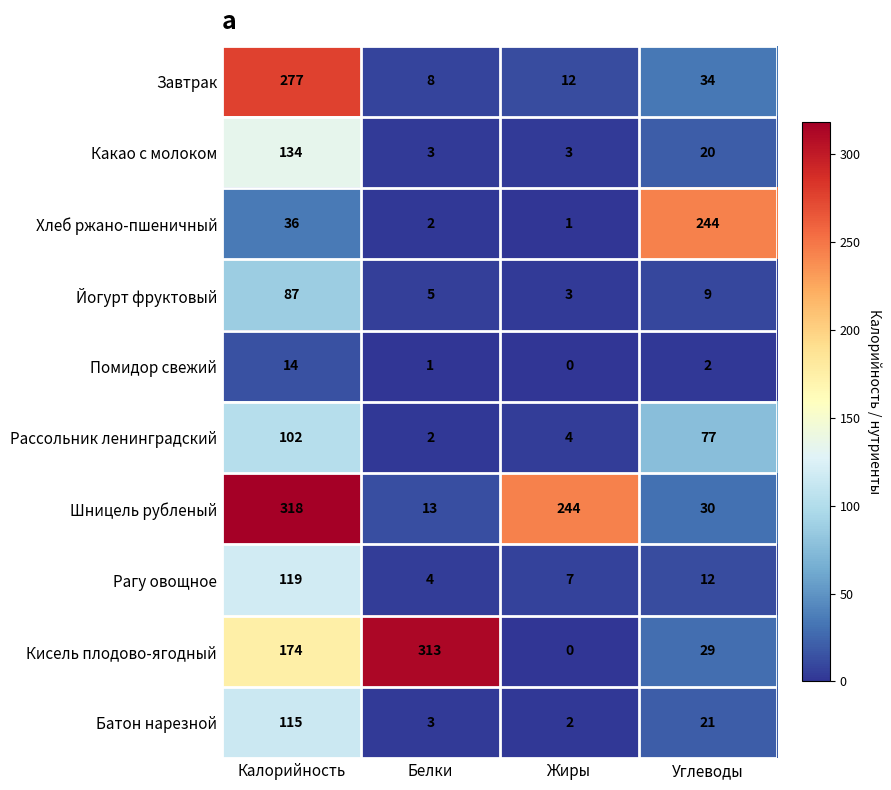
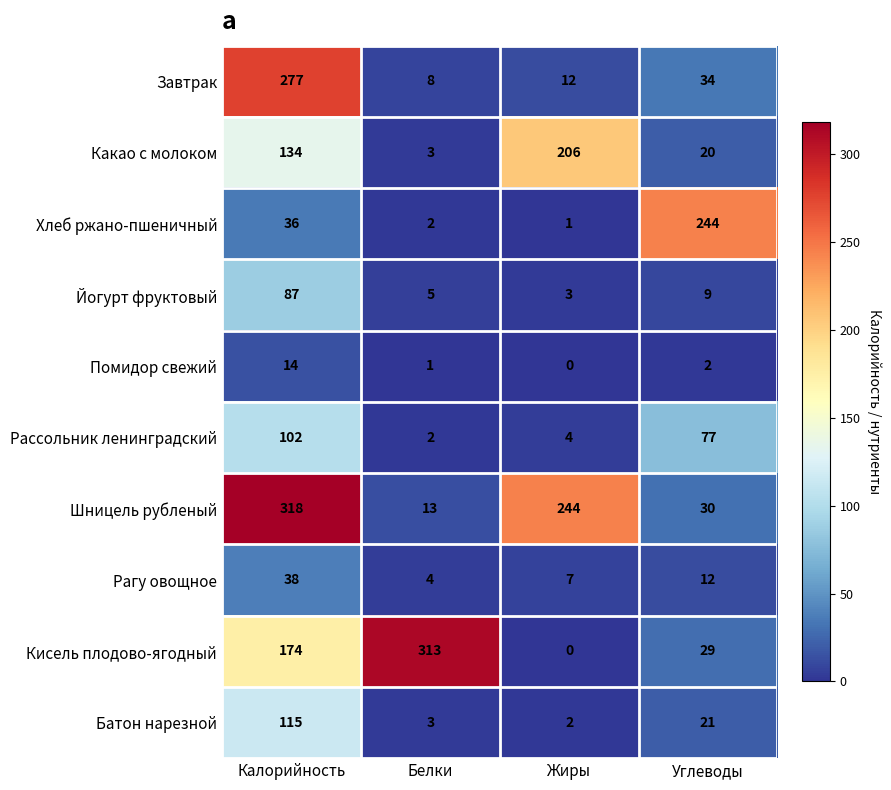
  {
    "Завтрак": {
      "Калорийность": 277,
      "Белки": 8,
      "Жиры": 12,
      "Углеводы": 34
    },
    "Какао с молоком": {
      "Калорийность": 134,
      "Белки": 3,
-     "Жиры": 3,
+     "Жиры": 206,
      "Углеводы": 20
    },
    "Хлеб ржано-пшеничный": {
      "Калорийность": 36,
      "Белки": 2,
      "Жиры": 1,
      "Углеводы": 244
    },
    "Йогурт фруктовый": {
      "Калорийность": 87,
      "Белки": 5,
      "Жиры": 3,
      "Углеводы": 9
    },
    "Помидор свежий": {
      "Калорийность": 14,
      "Белки": 1,
      "Жиры": 0,
      "Углеводы": 2
    },
    "Рассольник ленинградский": {
      "Калорийность": 102,
      "Белки": 2,
      "Жиры": 4,
      "Углеводы": 77
    },
    "Шницель рубленый": {
      "Калорийность": 318,
      "Белки": 13,
      "Жиры": 244,
      "Углеводы": 30
    },
    "Рагу овощное": {
-     "Калорийность": 119,
+     "Калорийность": 38,
      "Белки": 4,
      "Жиры": 7,
      "Углеводы": 12
    },
    "Кисель плодово-ягодный": {
      "Калорийность": 174,
      "Белки": 313,
      "Жиры": 0,
      "Углеводы": 29
    },
    "Батон нарезной": {
      "Калорийность": 115,
      "Белки": 3,
      "Жиры": 2,
      "Углеводы": 21
    }
  }
